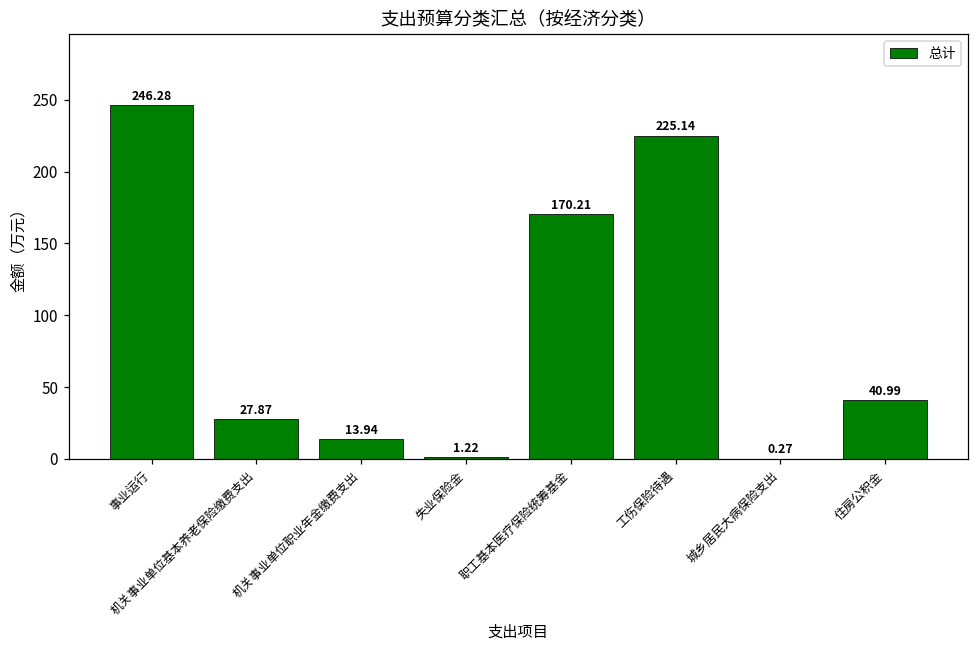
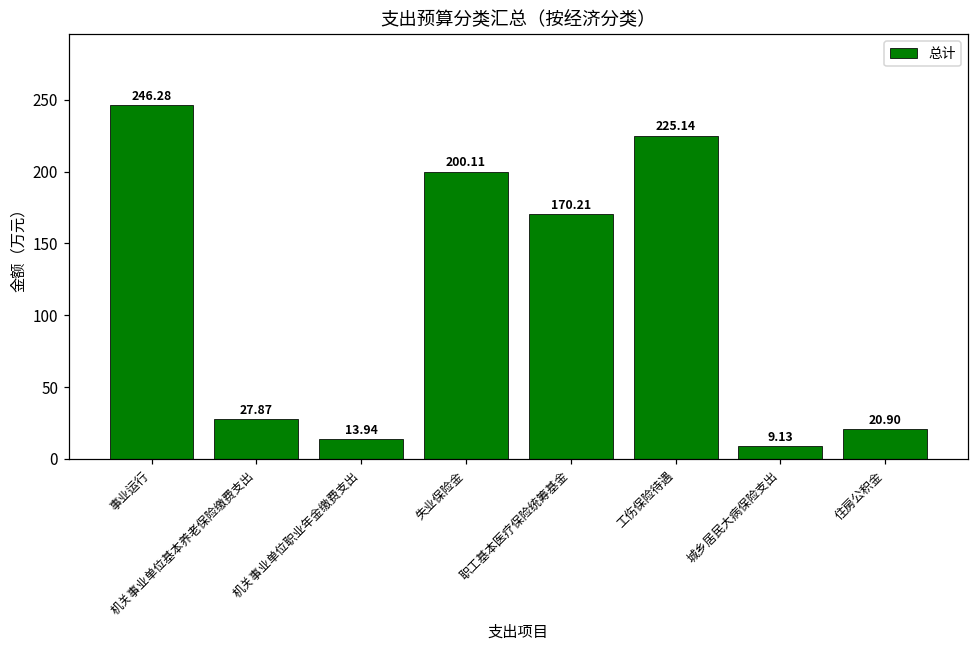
  {
    "事业运行": 246.28,
    "机关事业单位基本养老保险缴费支出": 27.87,
    "机关事业单位职业年金缴费支出": 13.94,
-   "失业保险金": 1.22,
+   "失业保险金": 200.11,
    "职工基本医疗保险统筹基金": 170.21,
    "工伤保险待遇": 225.14,
-   "城乡居民大病保险支出": 0.27,
-   "住房公积金": 40.99
+   "城乡居民大病保险支出": 9.13,
+   "住房公积金": 20.90
  }
